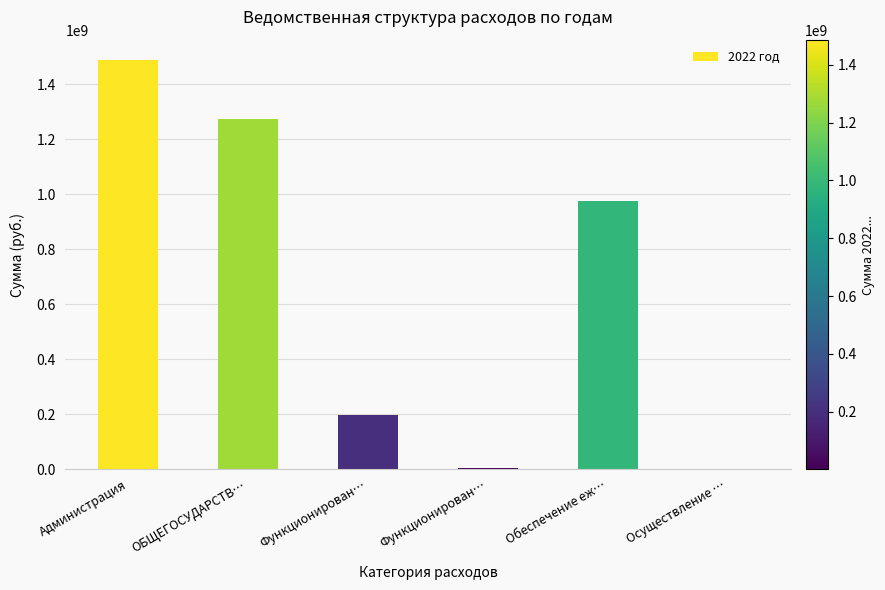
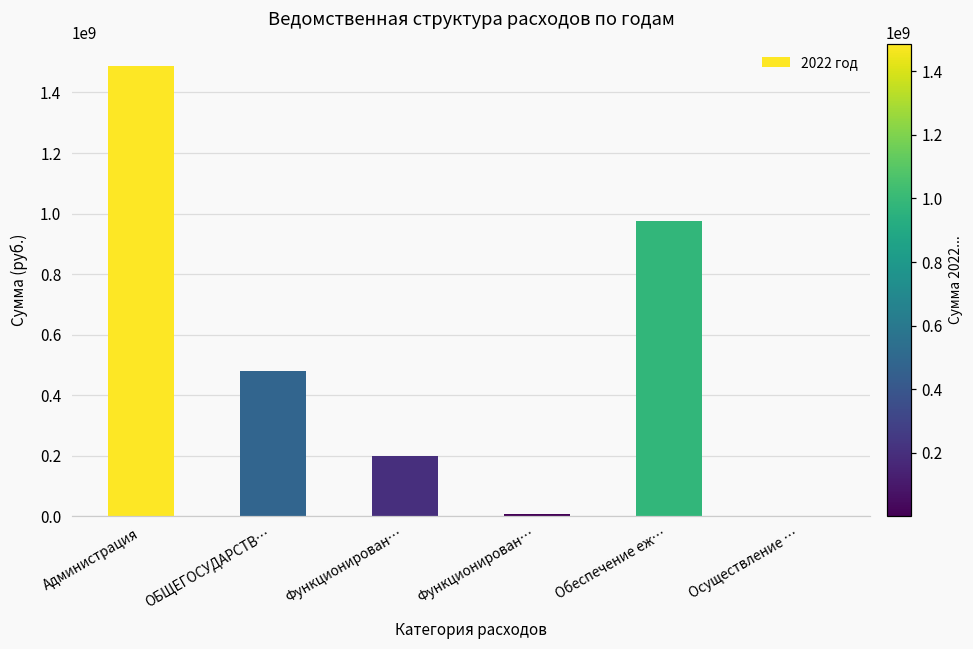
  {
    "Администрация": 1490000000,
-   "ОБЩЕГОСУДАРСТВ…": 1270000000,
+   "ОБЩЕГОСУДАРСТВ…": 480000000,
    "Обеспечение еж…": 980000000
  }
